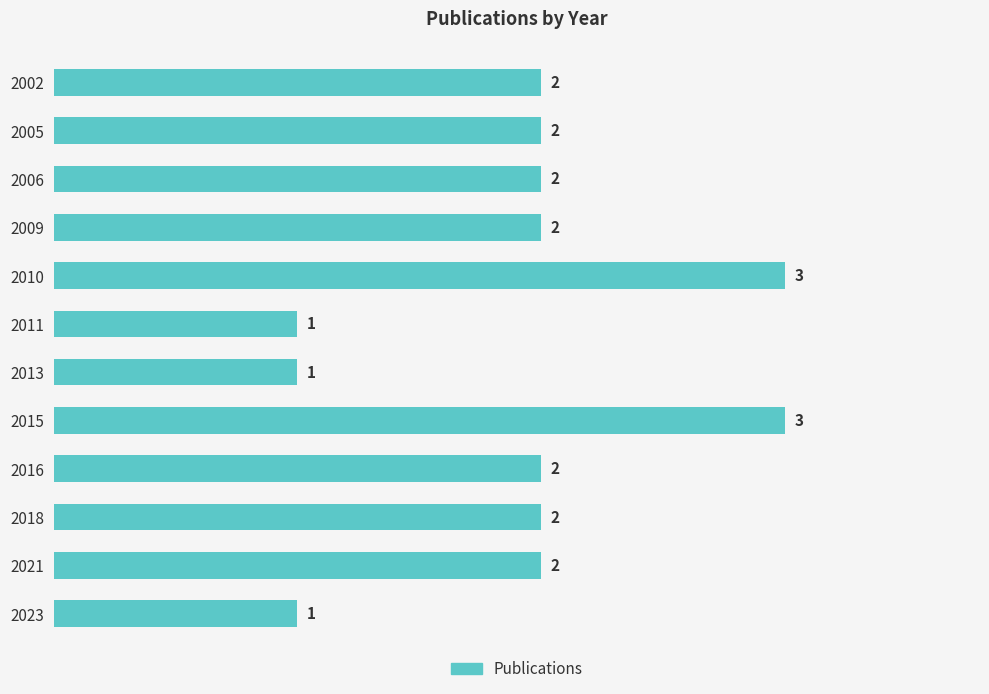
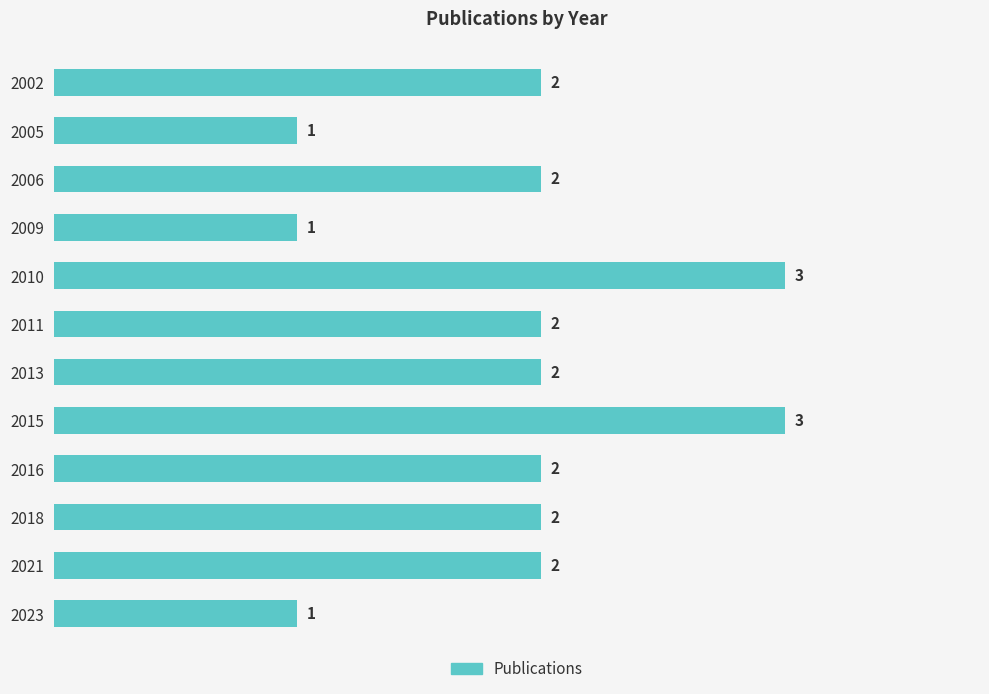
  {
    "2002": 2,
-   "2005": 2,
+   "2005": 1,
    "2006": 2,
-   "2009": 2,
+   "2009": 1,
    "2010": 3,
-   "2011": 1,
-   "2013": 1,
+   "2011": 2,
+   "2013": 2,
    "2015": 3,
    "2016": 2,
    "2018": 2,
    "2021": 2,
    "2023": 1
  }
